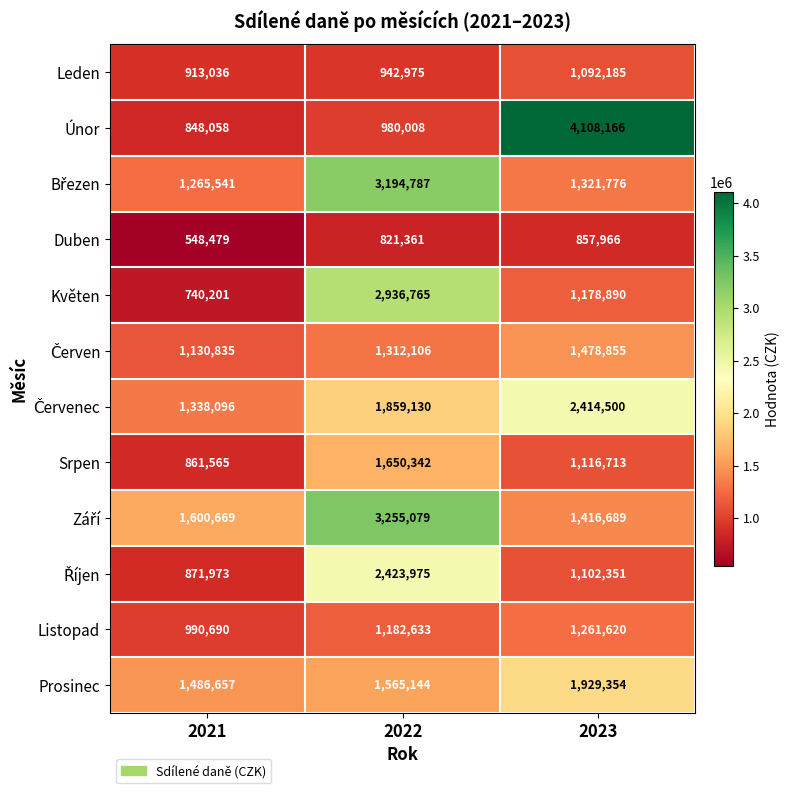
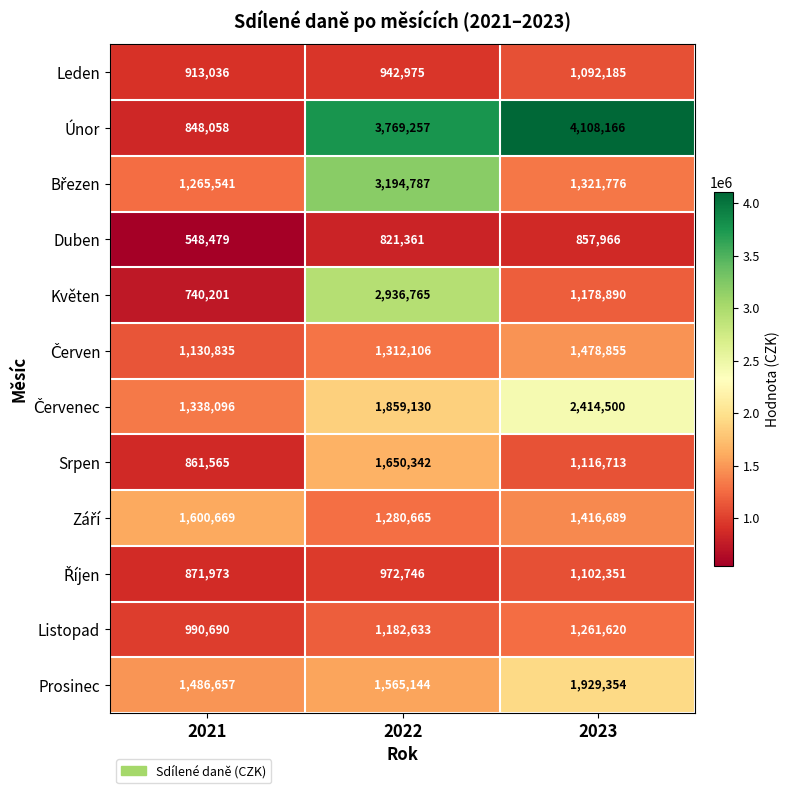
  {
    "Leden": {
      "2021": "913,036",
      "2022": "942,975",
      "2023": "1,092,185"
    },
    "Únor": {
      "2021": "848,058",
-     "2022": "980,008",
+     "2022": "3,769,257",
      "2023": "4,108,166"
    },
    "Březen": {
      "2021": "1,265,541",
      "2022": "3,194,787",
      "2023": "1,321,776"
    },
    "Duben": {
      "2021": "548,479",
      "2022": "821,361",
      "2023": "857,966"
    },
    "Květen": {
      "2021": "740,201",
      "2022": "2,936,765",
      "2023": "1,178,890"
    },
    "Červen": {
      "2021": "1,130,835",
      "2022": "1,312,106",
      "2023": "1,478,855"
    },
    "Červenec": {
      "2021": "1,338,096",
      "2022": "1,859,130",
      "2023": "2,414,500"
    },
    "Srpen": {
      "2021": "861,565",
      "2022": "1,650,342",
      "2023": "1,116,713"
    },
    "Září": {
      "2021": "1,600,669",
-     "2022": "3,255,079",
+     "2022": "1,280,665",
      "2023": "1,416,689"
    },
    "Říjen": {
      "2021": "871,973",
-     "2022": "2,423,975",
+     "2022": "972,746",
      "2023": "1,102,351"
    },
    "Listopad": {
      "2021": "990,690",
      "2022": "1,182,633",
      "2023": "1,261,620"
    },
    "Prosinec": {
      "2021": "1,486,657",
      "2022": "1,565,144",
      "2023": "1,929,354"
    }
  }
